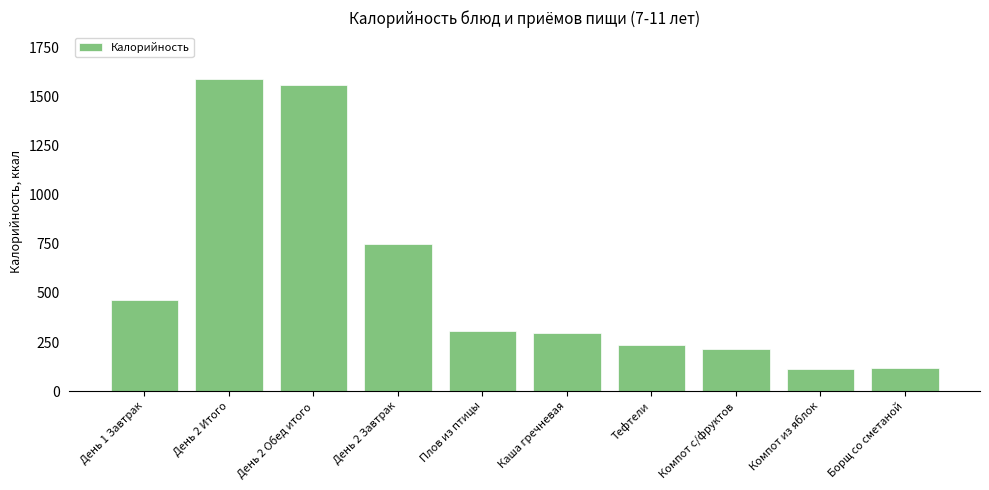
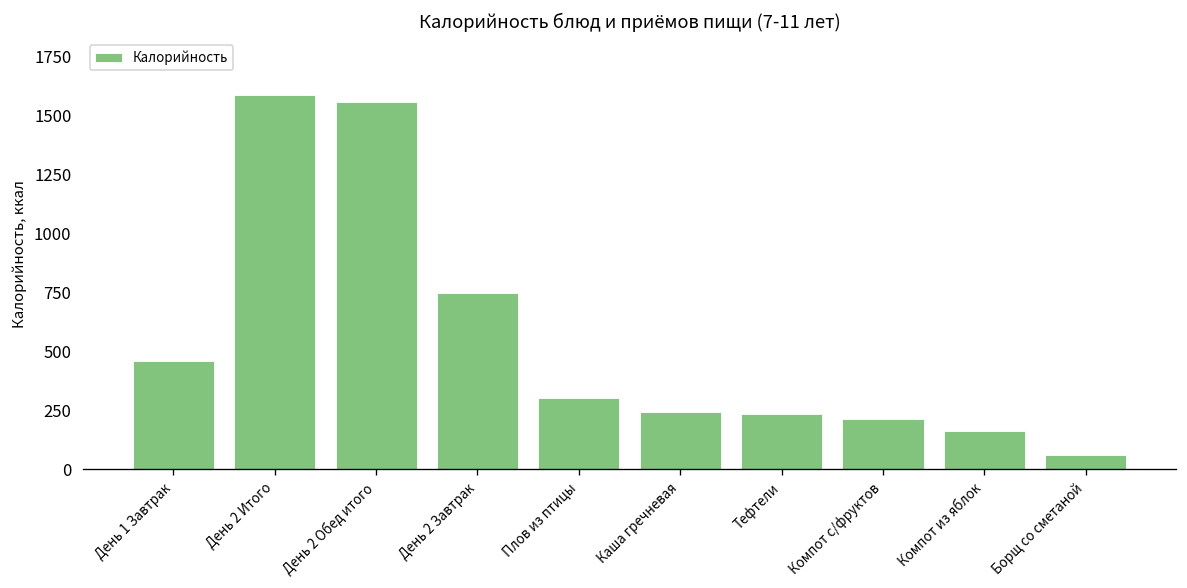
  {
    "День 1 Завтрак": 460,
    "День 2 Итого": 1590,
    "День 2 Обед итого": 1560,
    "День 2 Завтрак": 750,
    "Плов из птицы": 300,
-   "Каша гречневая": 300,
+   "Каша гречневая": 240,
    "Тефтели": 240,
    "Компот с/фруктов": 220,
-   "Компот из яблок": 110,
-   "Борщ со сметаной": 120
+   "Компот из яблок": 160,
+   "Борщ со сметаной": 60
  }
